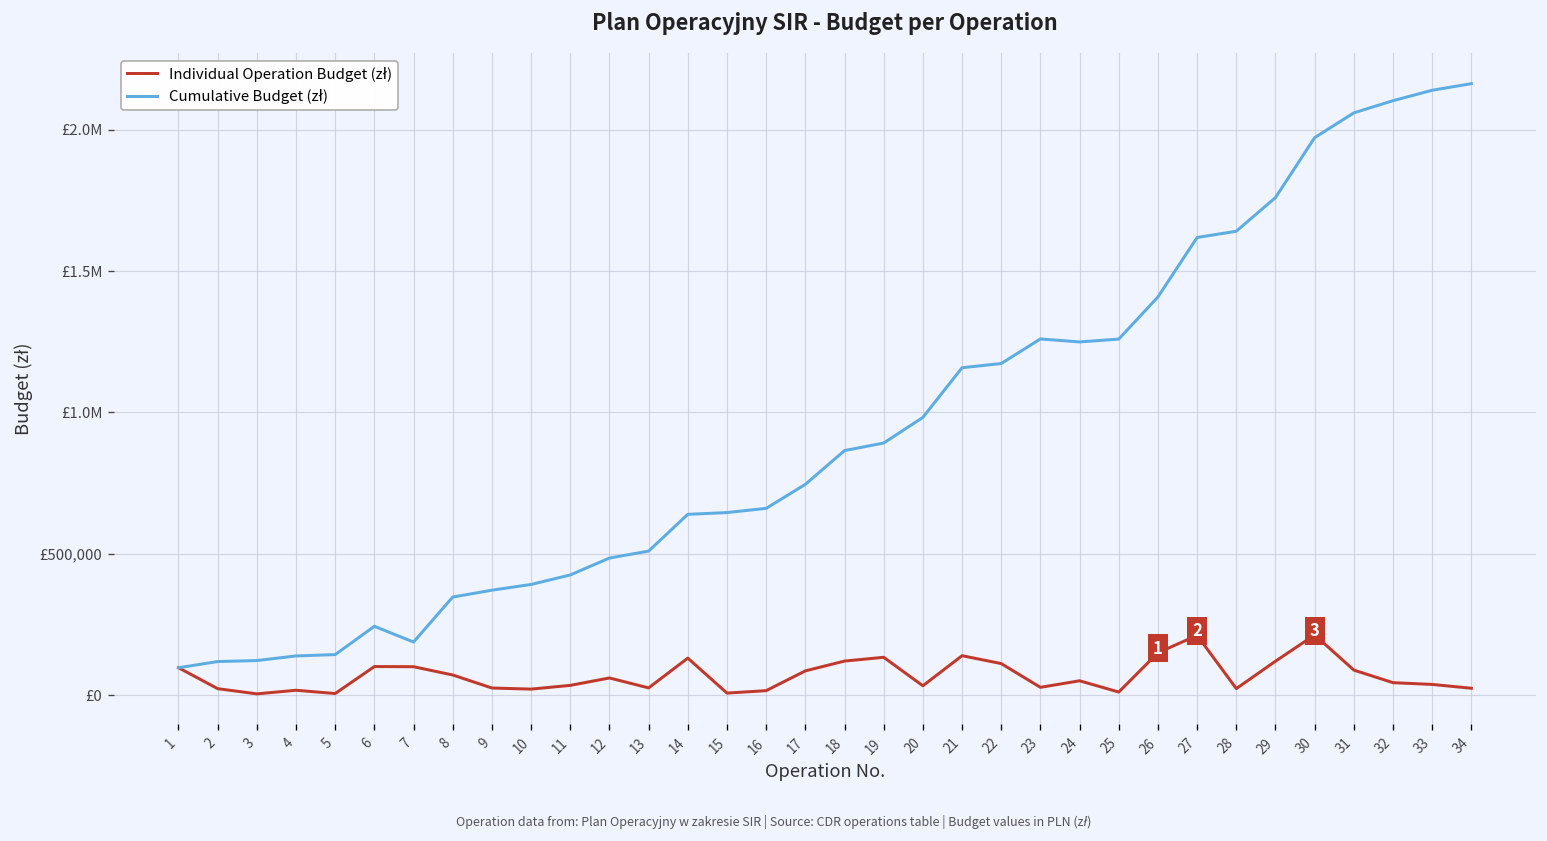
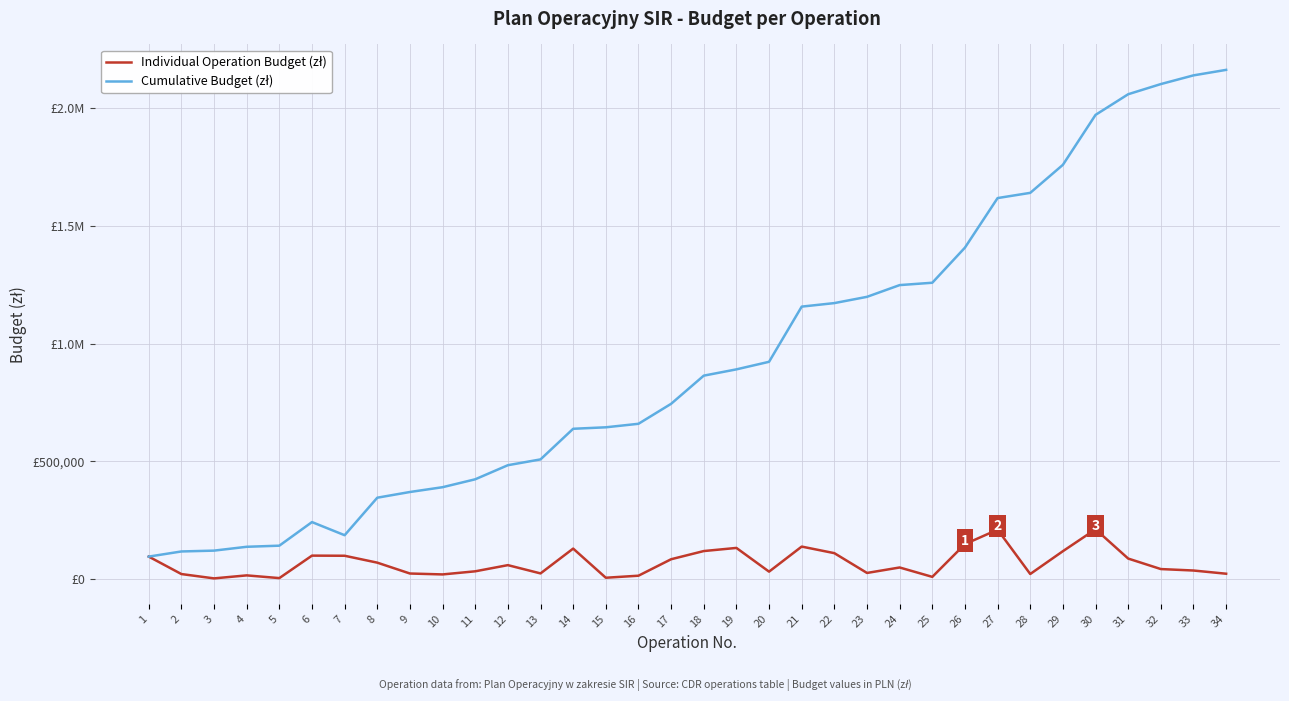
  {
    "Individual Operation Budget (zł)": {
      "2": "£20,000",
      "3": "£0",
      "4": "£20,000",
      "5": "£0",
      "6": "£100,000",
      "7": "£100,000",
      "8": "£70,000",
      "9": "£20,000",
      "10": "£20,000",
      "11": "£30,000",
      "12": "£60,000",
      "13": "£20,000",
      "14": "£130,000",
      "15": "£10,000",
      "16": "£10,000",
      "17": "£80,000",
      "18": "£120,000",
      "19": "£130,000",
      "20": "£30,000",
      "21": "£140,000",
      "22": "£110,000",
      "23": "£30,000",
      "24": "£50,000",
      "25": "£10,000",
      "28": "£20,000",
      "29": "£120,000",
      "31": "£90,000",
      "32": "£40,000",
      "33": "£40,000",
      "34": "£20,000"
    },
    "Cumulative Budget (zł)": {
      "2": "£120,000",
      "3": "£120,000",
      "4": "£140,000",
      "5": "£140,000",
      "6": "£240,000",
      "7": "£190,000",
      "8": "£350,000",
      "9": "£370,000",
      "10": "£390,000",
      "11": "£420,000",
      "12": "£480,000",
      "13": "£510,000",
      "14": "£640,000",
      "15": "£650,000",
      "16": "£660,000",
      "17": "£750,000",
      "18": "£860,000",
      "19": "£890,000",
-     "20": "£980,000",
+     "20": "£920,000",
      "21": "£1,160,000",
      "22": "£1,170,000",
-     "23": "£1,260,000",
+     "23": "£1,200,000",
      "24": "£1,250,000",
      "25": "£1,260,000",
      "26": "£1,410,000",
      "27": "£1,620,000",
      "28": "£1,640,000",
      "29": "£1,760,000",
      "30": "£1,970,000",
      "31": "£2,060,000",
      "32": "£2,100,000",
      "33": "£2,140,000",
      "34": "£2,160,000"
    }
  }
